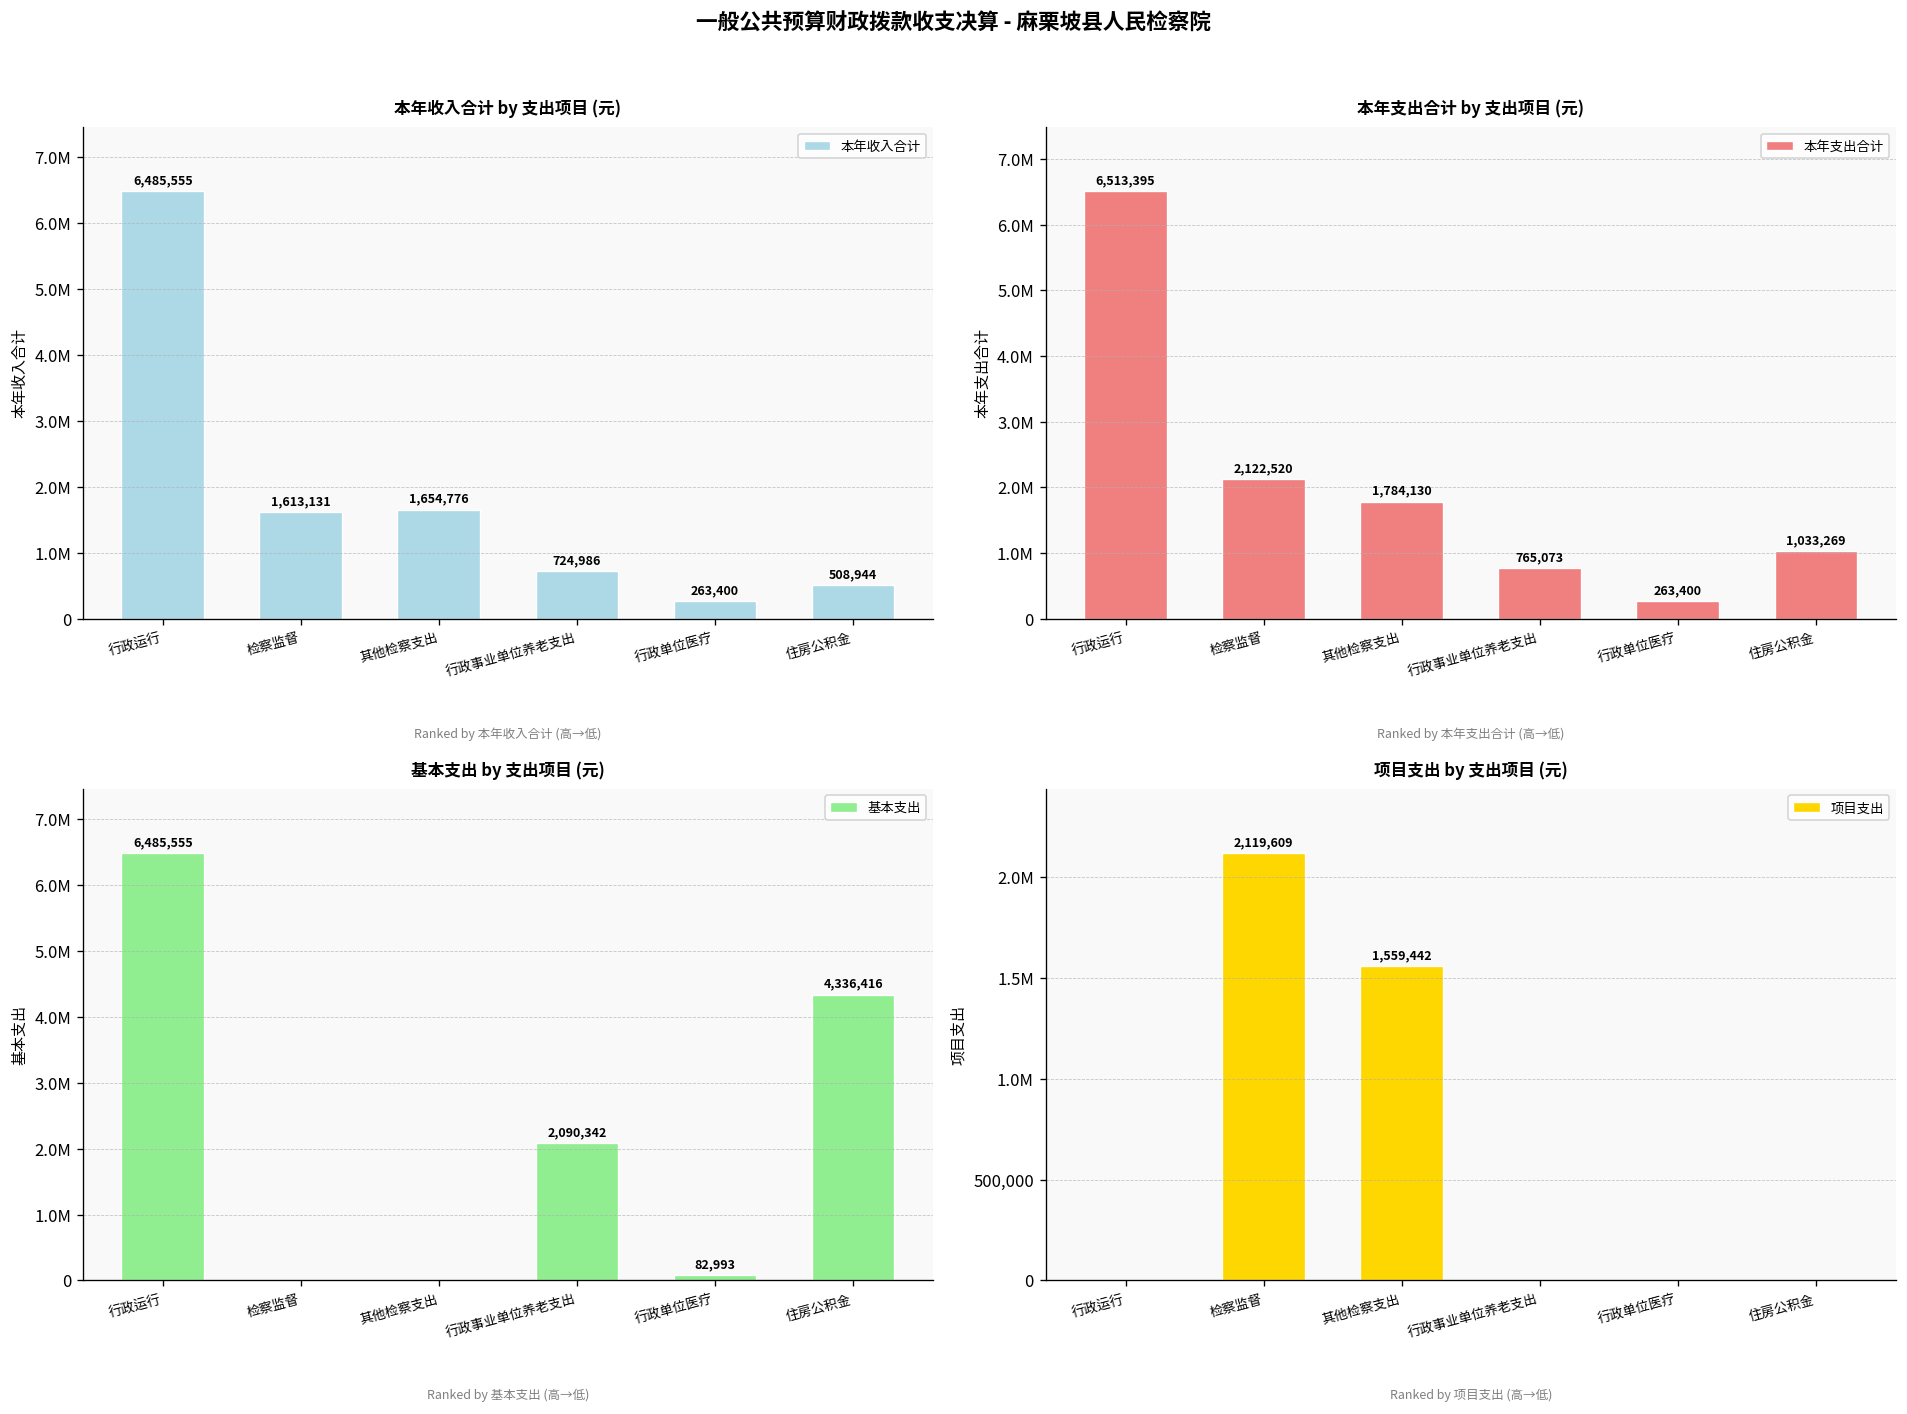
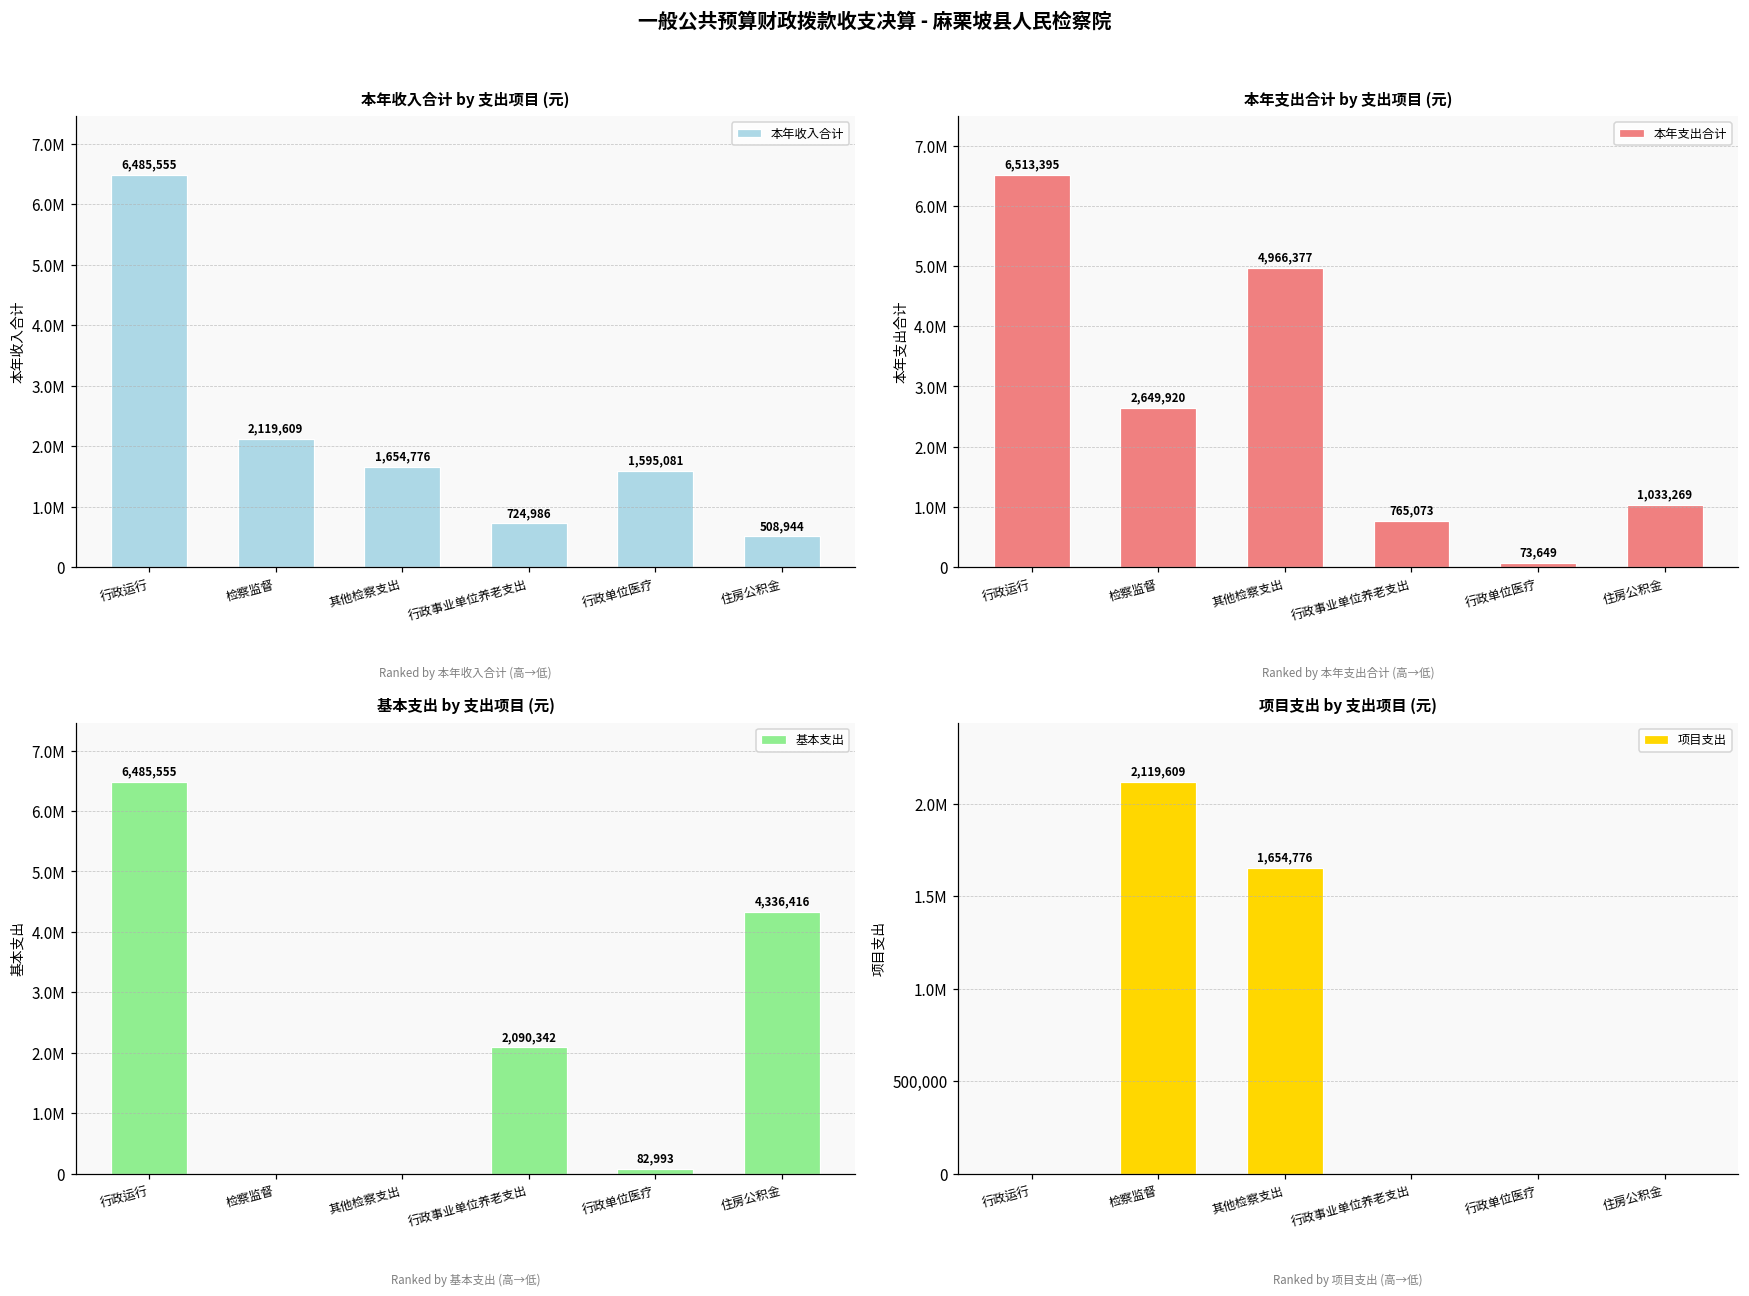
  {
    "本年收入合计 by 支出项目 (元)": {
      "行政运行": "6,485,555",
-     "检察监督": "1,613,131",
+     "检察监督": "2,119,609",
      "其他检察支出": "1,654,776",
      "行政事业单位养老支出": "724,986",
-     "行政单位医疗": "263,400",
+     "行政单位医疗": "1,595,081",
      "住房公积金": "508,944"
    },
    "本年支出合计 by 支出项目 (元)": {
      "行政运行": "6,513,395",
-     "检察监督": "2,122,520",
-     "其他检察支出": "1,784,130",
+     "检察监督": "2,649,920",
+     "其他检察支出": "4,966,377",
      "行政事业单位养老支出": "765,073",
-     "行政单位医疗": "263,400",
+     "行政单位医疗": "73,649",
      "住房公积金": "1,033,269"
    },
    "基本支出 by 支出项目 (元)": {
      "行政运行": "6,485,555",
      "行政事业单位养老支出": "2,090,342",
      "行政单位医疗": "82,993",
      "住房公积金": "4,336,416"
    },
    "项目支出 by 支出项目 (元)": {
      "检察监督": "2,119,609",
-     "其他检察支出": "1,559,442"
+     "其他检察支出": "1,654,776"
    }
  }
